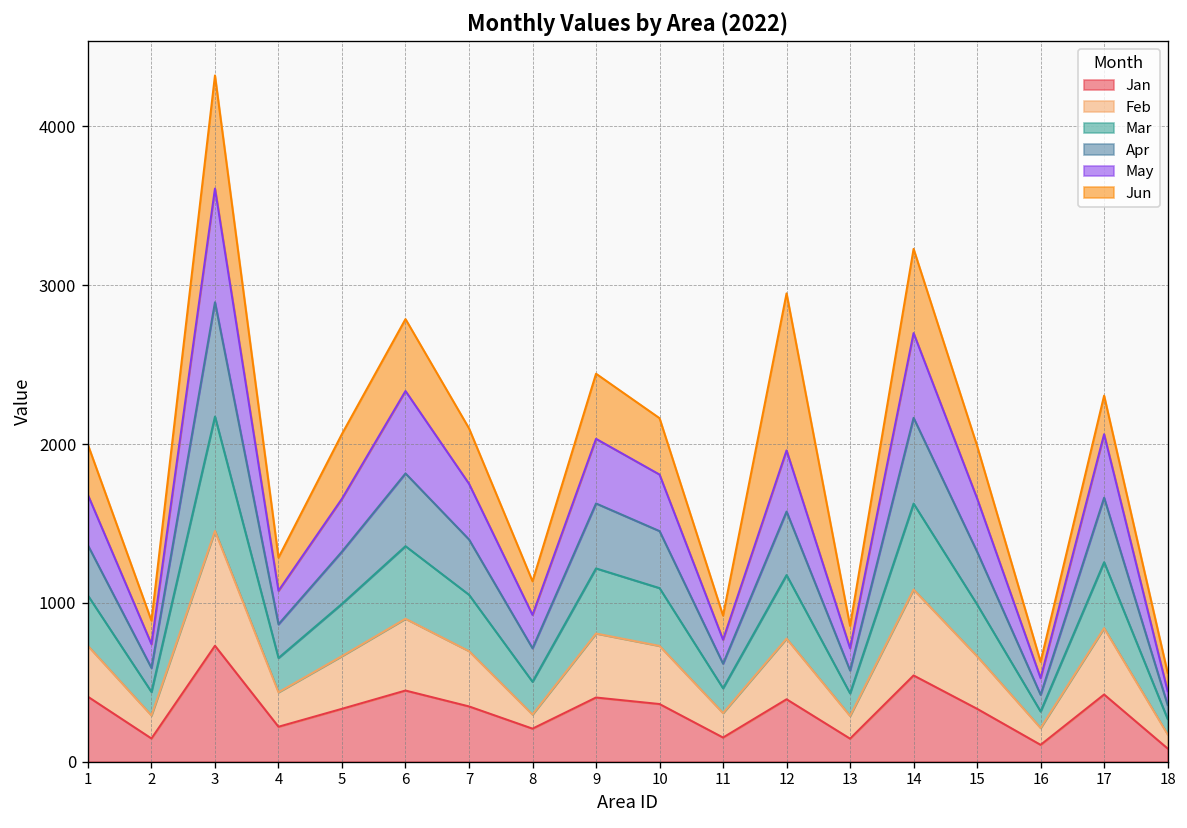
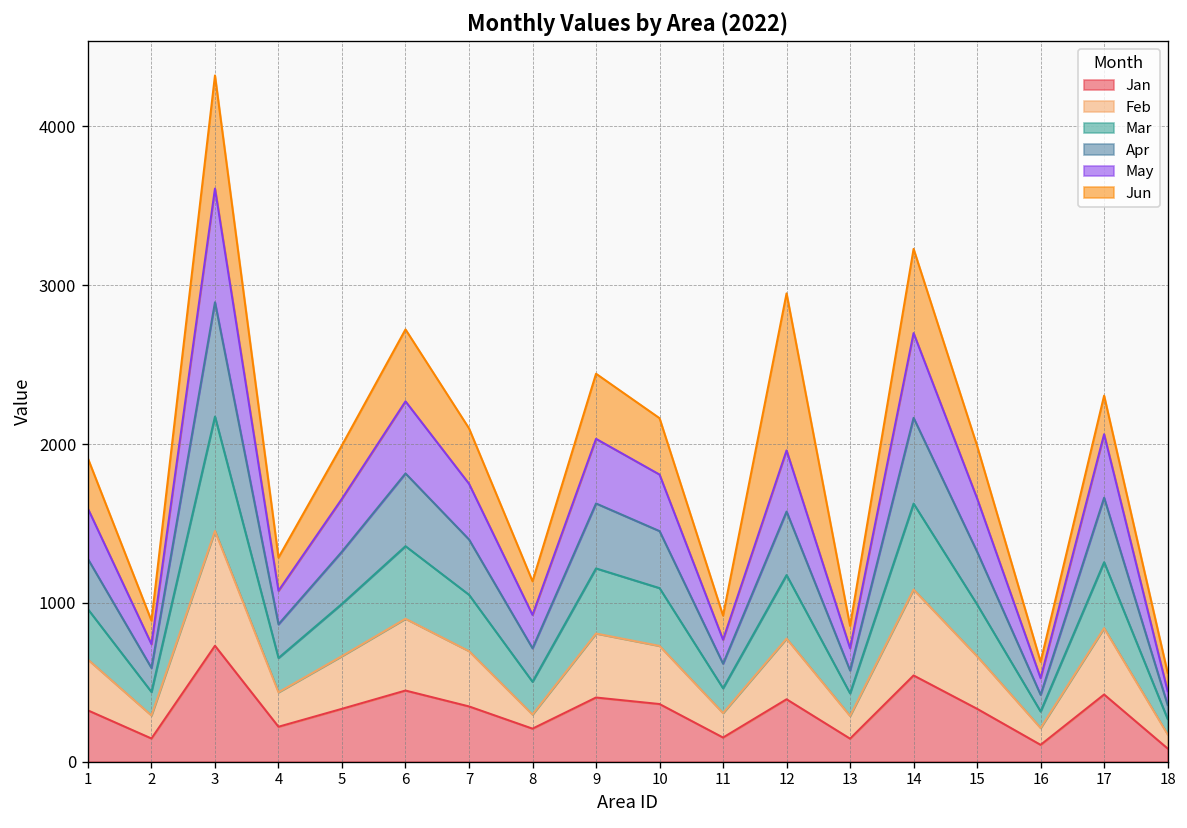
  {
    "Jan": {
-     "1": 410,
+     "1": 320,
      "2": 150,
      "3": 730,
      "4": 220,
      "5": 330,
      "6": 450,
      "7": 350,
      "8": 210,
      "9": 400,
      "10": 360,
      "11": 150,
      "12": 390,
      "13": 150,
      "14": 540,
      "15": 330,
      "16": 110,
      "17": 420,
      "18": 80
    },
    "Feb": {
      "1": 320,
      "2": 150,
      "3": 720,
      "4": 220,
      "5": 330,
      "6": 450,
      "7": 350,
      "8": 90,
      "9": 400,
      "10": 370,
      "11": 150,
      "12": 380,
      "13": 140,
      "14": 540,
      "15": 330,
      "16": 110,
      "17": 420,
      "18": 90
    },
    "May": {
      "1": 320,
      "2": 150,
      "3": 720,
      "4": 210,
      "5": 330,
-     "6": 520,
+     "6": 450,
      "7": 350,
      "8": 210,
      "9": 410,
      "10": 360,
      "11": 150,
      "12": 390,
      "13": 140,
      "14": 530,
      "15": 340,
      "16": 110,
      "17": 400,
      "18": 90
    },
    "Jun": {
      "1": 320,
      "2": 150,
      "3": 710,
      "4": 210,
-     "5": 410,
+     "5": 340,
      "6": 450,
      "7": 350,
      "8": 210,
      "9": 410,
      "10": 360,
      "11": 150,
      "12": 990,
      "13": 140,
      "14": 530,
      "15": 330,
      "16": 100,
      "17": 240,
      "18": 120
    }
  }
